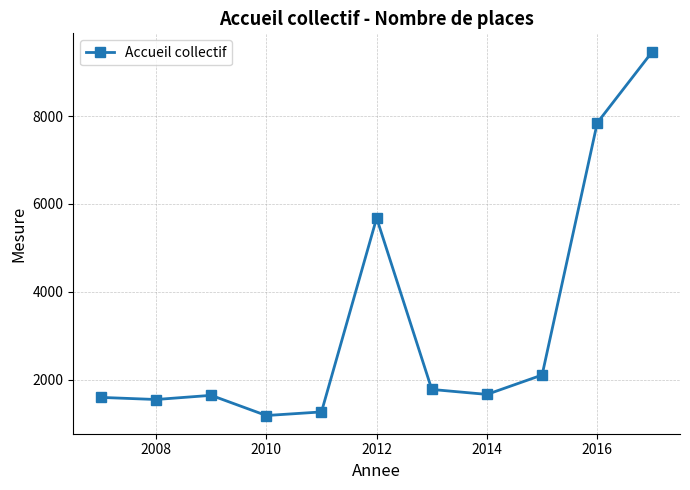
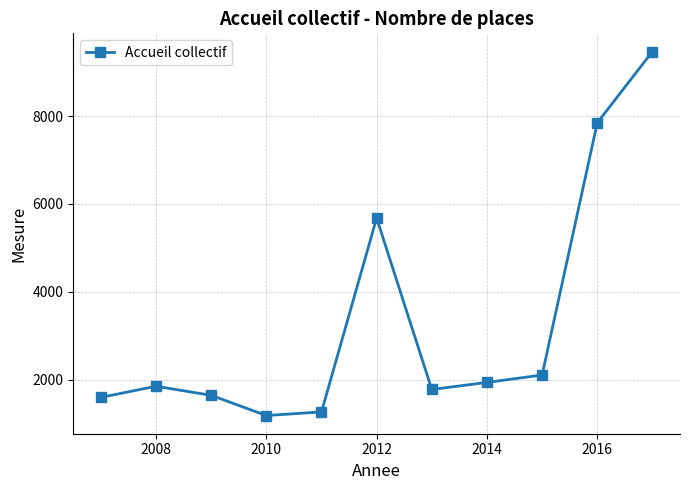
  {
-   "2008": 1500,
+   "2008": 1800,
    "2010": 1200,
    "2012": 5700,
-   "2014": 1700,
+   "2014": 1900,
    "2016": 7800
  }
